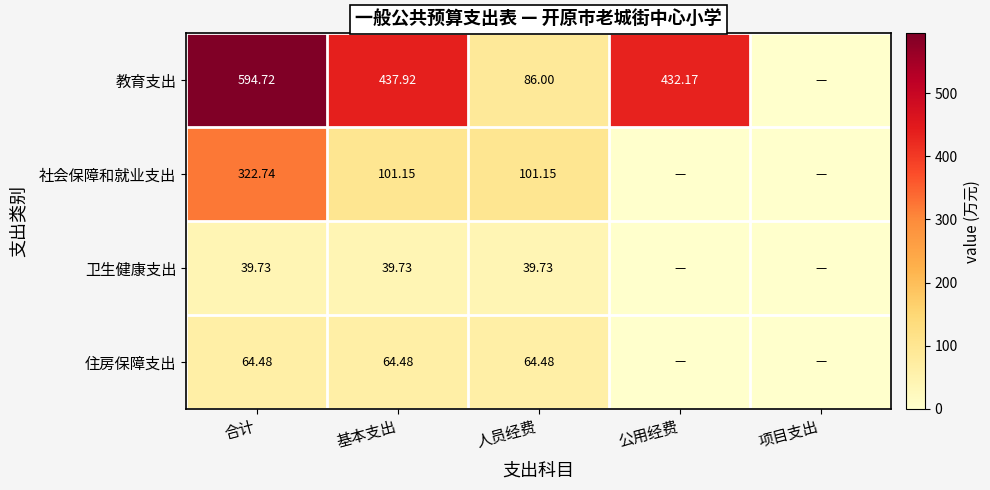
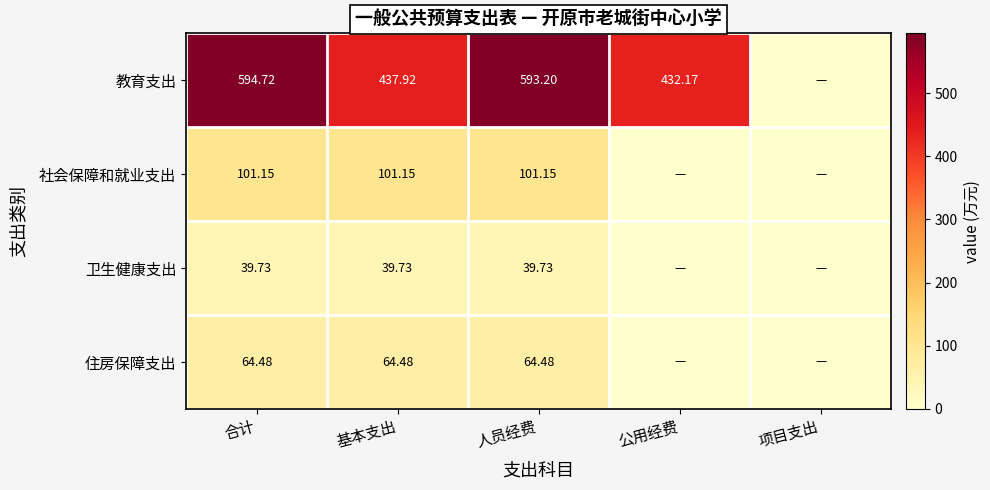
  {
    "教育支出": {
      "合计": 594.72,
      "基本支出": 437.92,
-     "人员经费": 86.00,
+     "人员经费": 593.20,
      "公用经费": 432.17
    },
    "社会保障和就业支出": {
-     "合计": 322.74,
+     "合计": 101.15,
      "基本支出": 101.15,
      "人员经费": 101.15
    },
    "卫生健康支出": {
      "合计": 39.73,
      "基本支出": 39.73,
      "人员经费": 39.73
    },
    "住房保障支出": {
      "合计": 64.48,
      "基本支出": 64.48,
      "人员经费": 64.48
    }
  }
